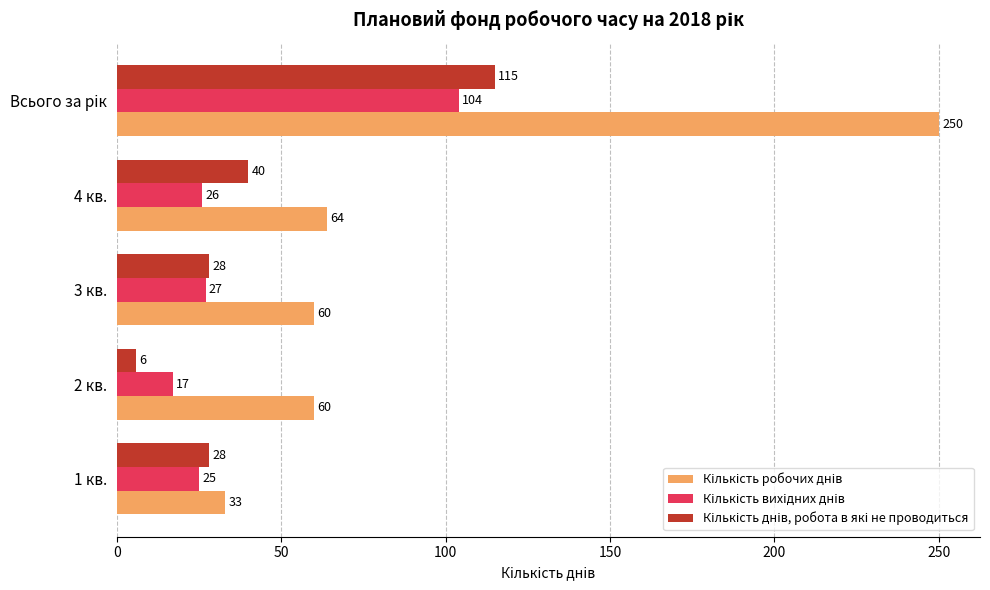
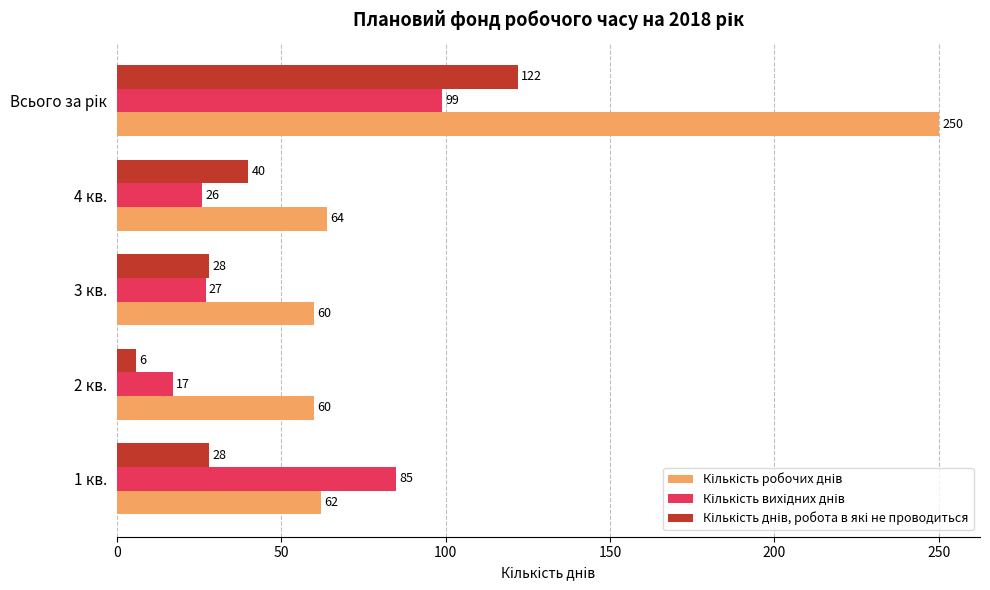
  {
    "Кількість робочих днів": {
      "Всього за рік": 250,
      "4 кв.": 64,
      "3 кв.": 60,
      "2 кв.": 60,
-     "1 кв.": 33
+     "1 кв.": 62
    },
    "Кількість вихідних днів": {
-     "Всього за рік": 104,
+     "Всього за рік": 99,
      "4 кв.": 26,
      "3 кв.": 27,
      "2 кв.": 17,
-     "1 кв.": 25
+     "1 кв.": 85
    },
    "Кількість днів, робота в які не проводиться": {
-     "Всього за рік": 115,
+     "Всього за рік": 122,
      "4 кв.": 40,
      "3 кв.": 28,
      "2 кв.": 6,
      "1 кв.": 28
    }
  }
